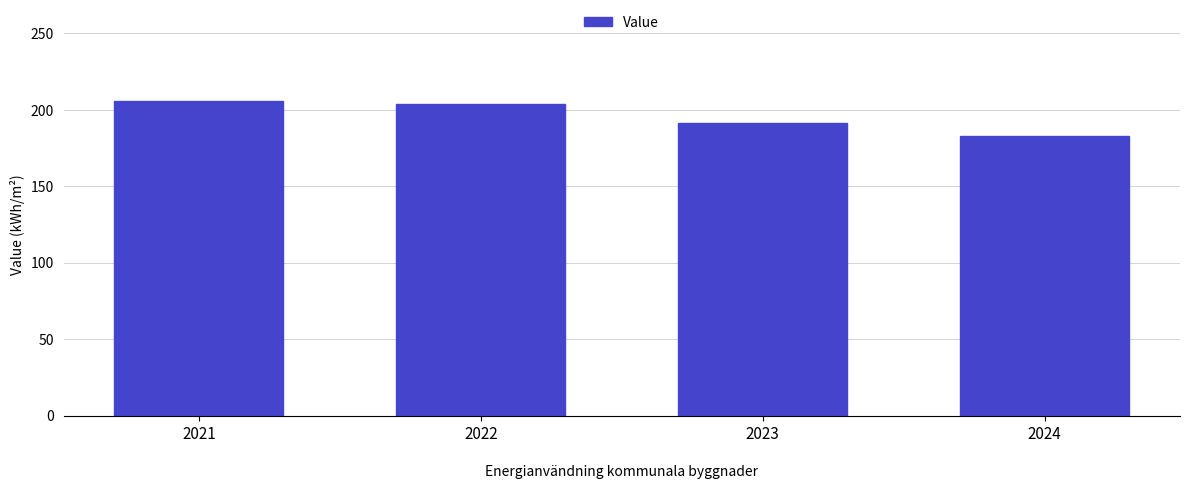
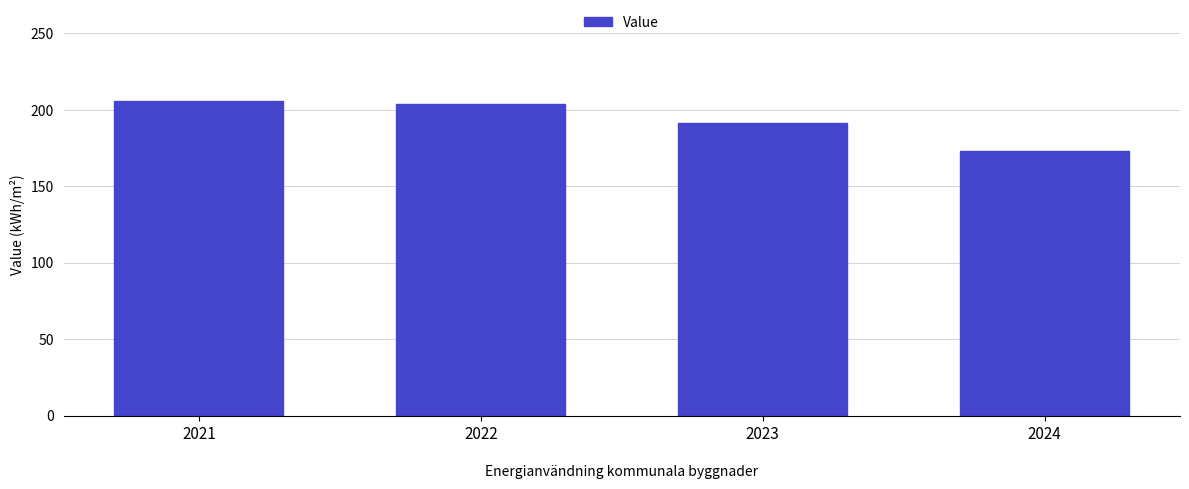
  {
    "2021": 206,
    "2022": 204,
    "2023": 192,
-   "2024": 183
+   "2024": 173
  }
